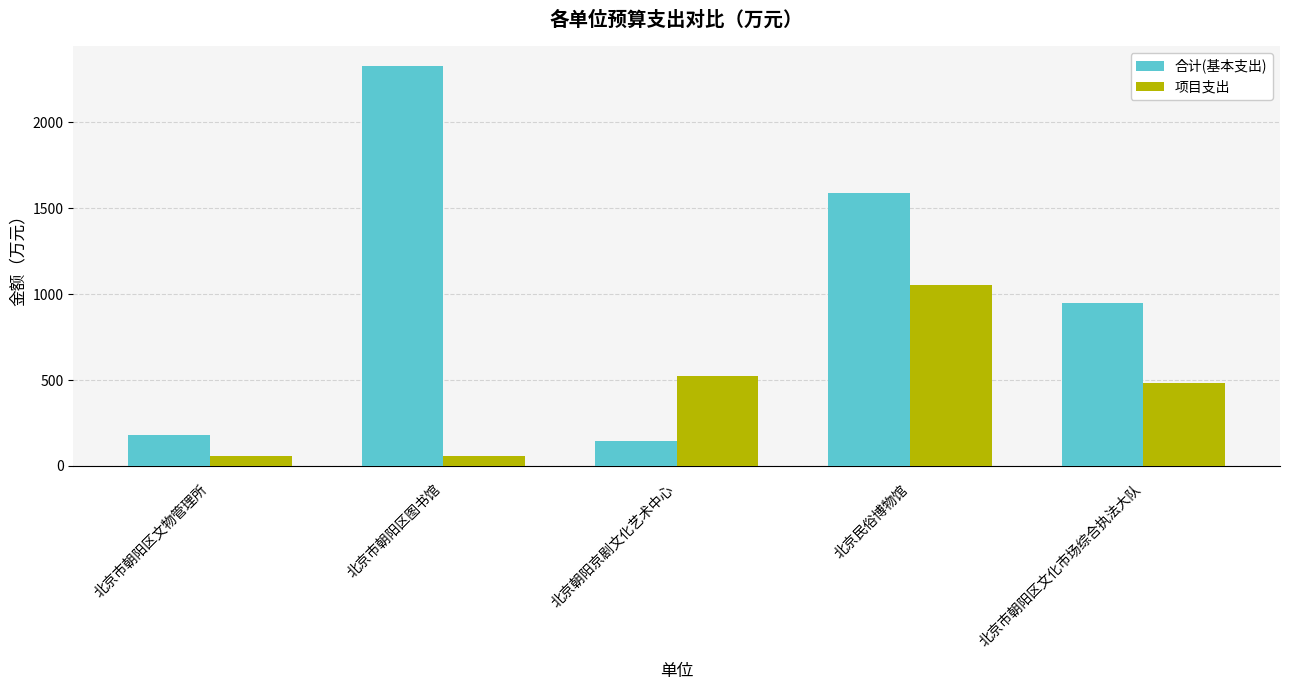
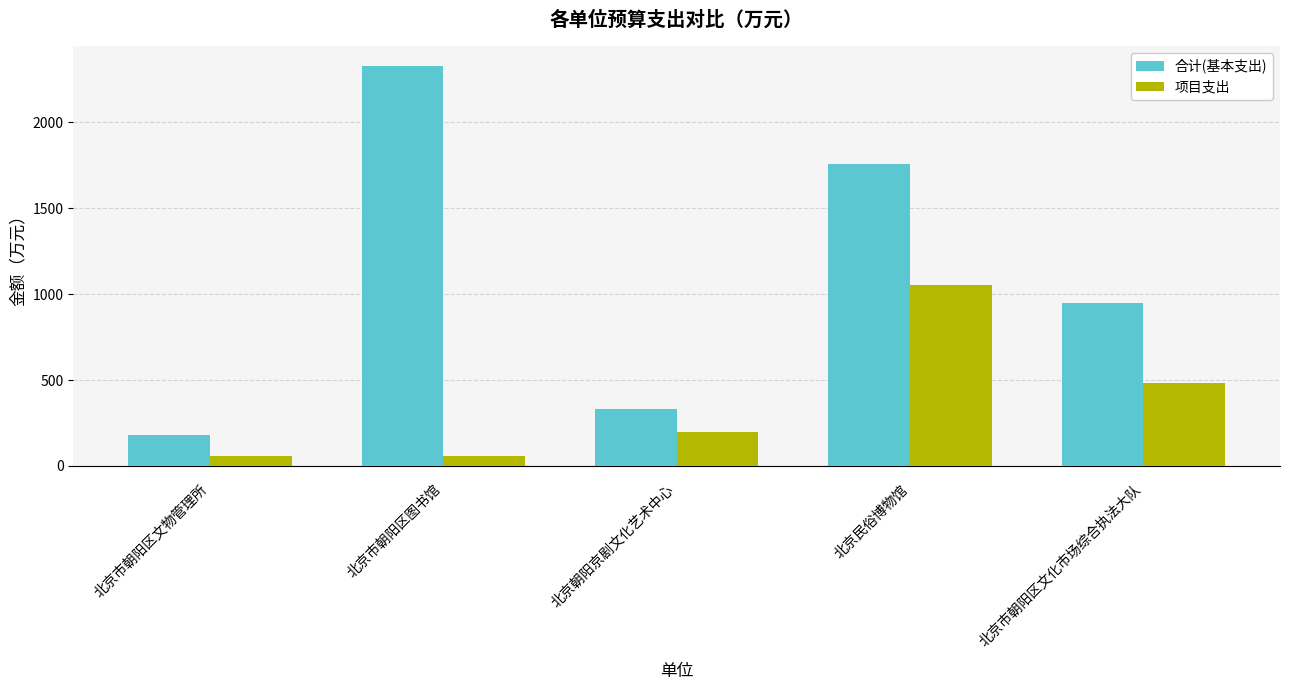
  {
    "合计(基本支出)": {
      "北京市朝阳区文物管理所": 180,
      "北京市朝阳区图书馆": 2330,
-     "北京朝阳京剧文化艺术中心": 140,
-     "北京民俗博物馆": 1590,
+     "北京朝阳京剧文化艺术中心": 330,
+     "北京民俗博物馆": 1760,
      "北京市朝阳区文化市场综合执法大队": 950
    },
    "项目支出": {
      "北京市朝阳区文物管理所": 60,
      "北京市朝阳区图书馆": 60,
-     "北京朝阳京剧文化艺术中心": 530,
+     "北京朝阳京剧文化艺术中心": 200,
      "北京民俗博物馆": 1050,
      "北京市朝阳区文化市场综合执法大队": 490
    }
  }
